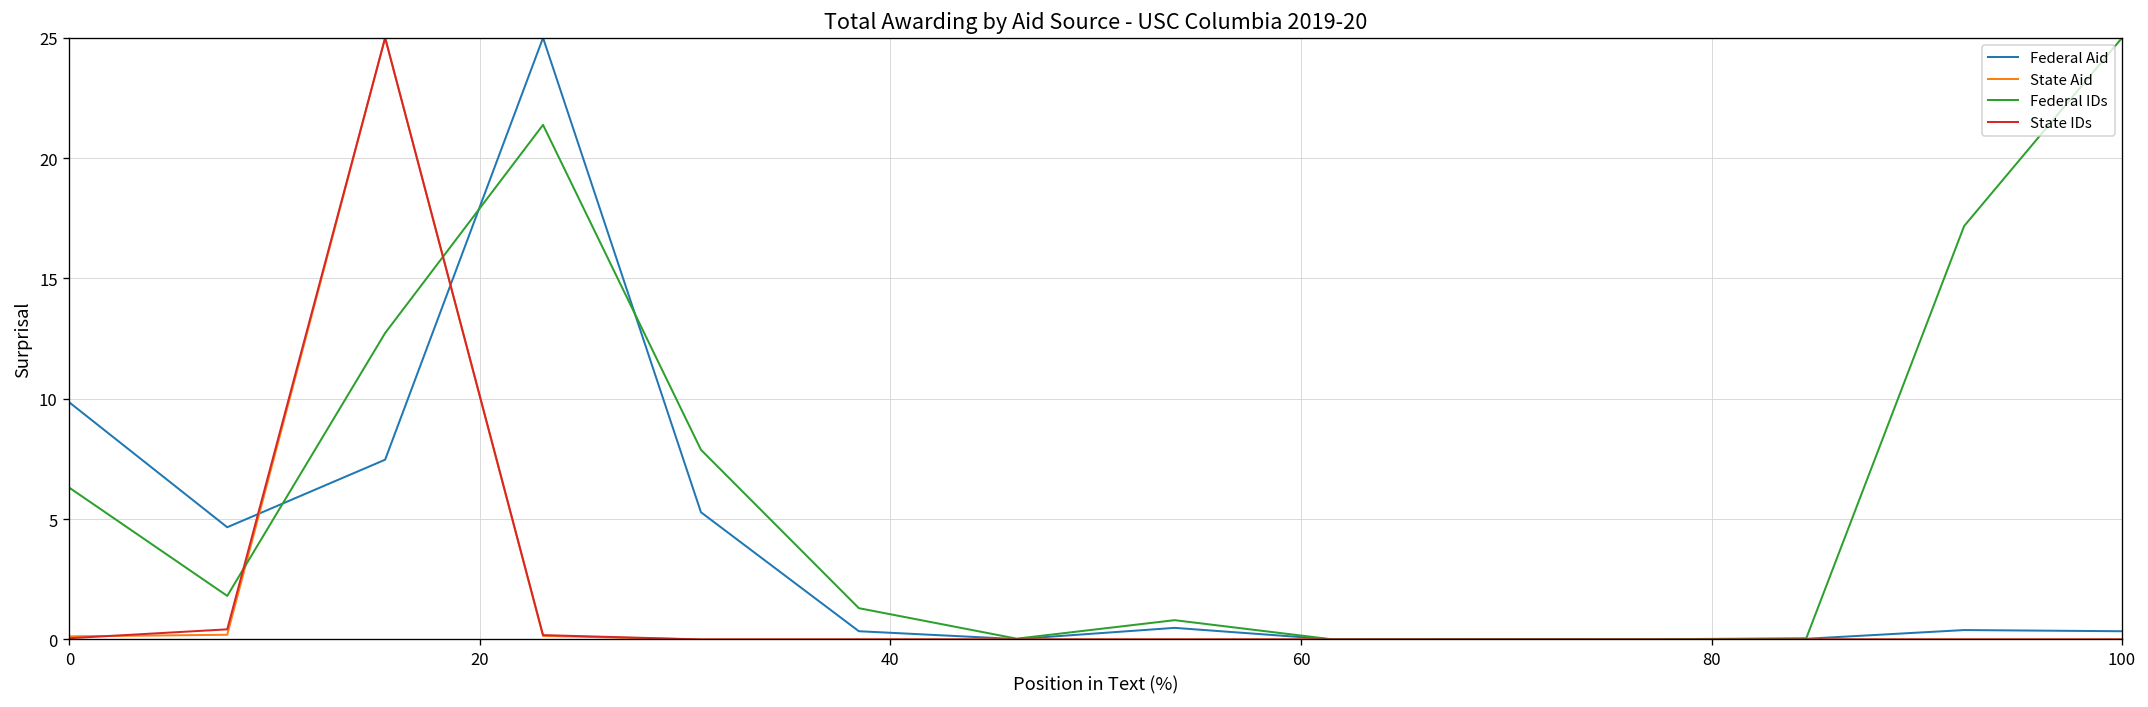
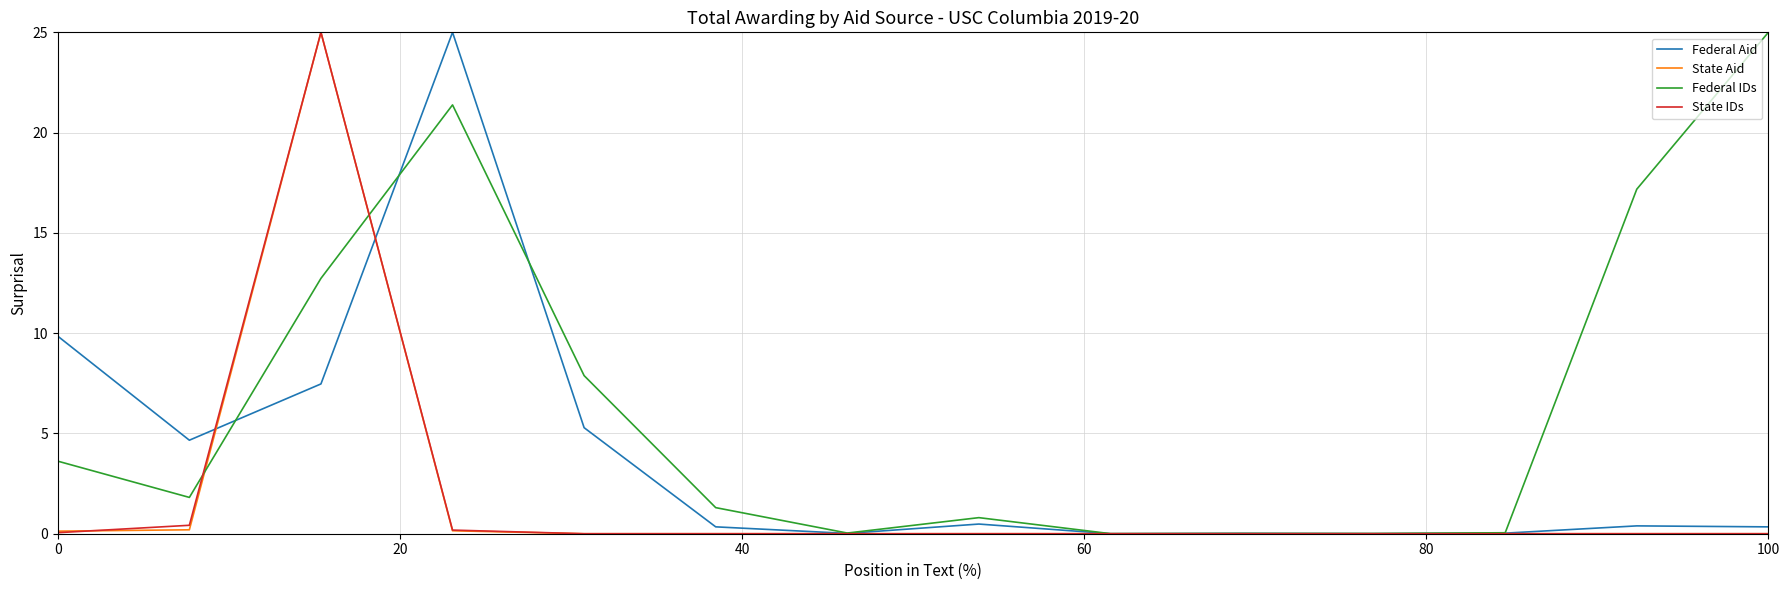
  {
    "Federal Aid": {
      "0": 9.9,
      "100": 0.3
    },
    "Federal IDs": {
-     "0": 6.3,
+     "0": 3.6,
      "100": 25.0
    }
  }
